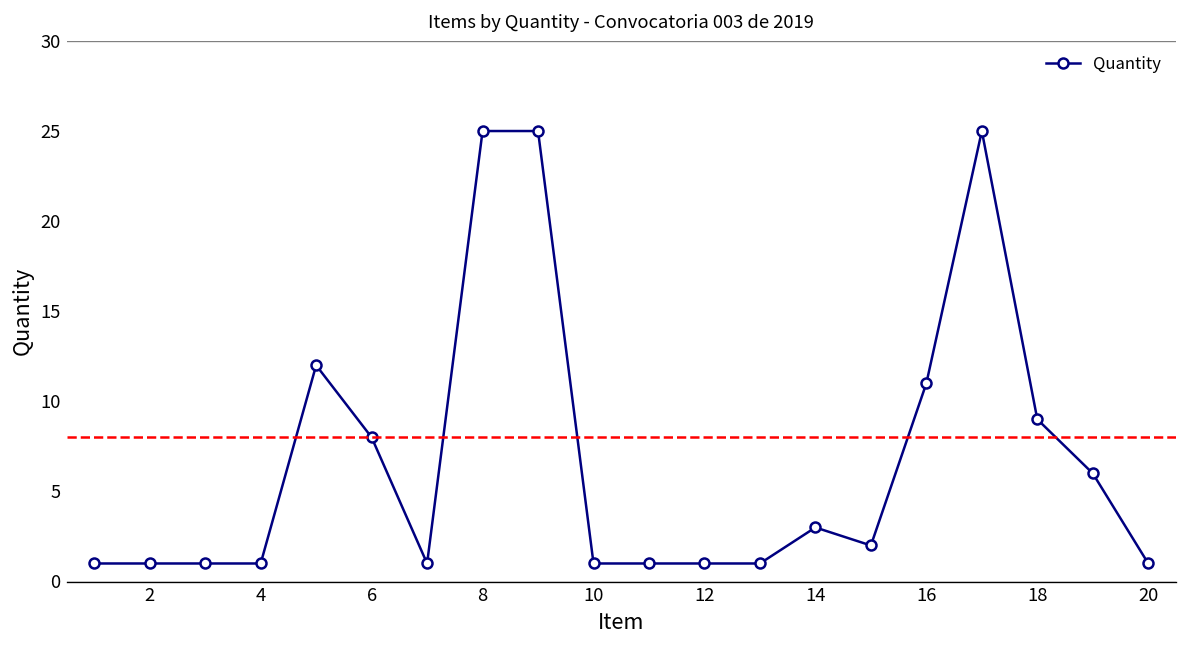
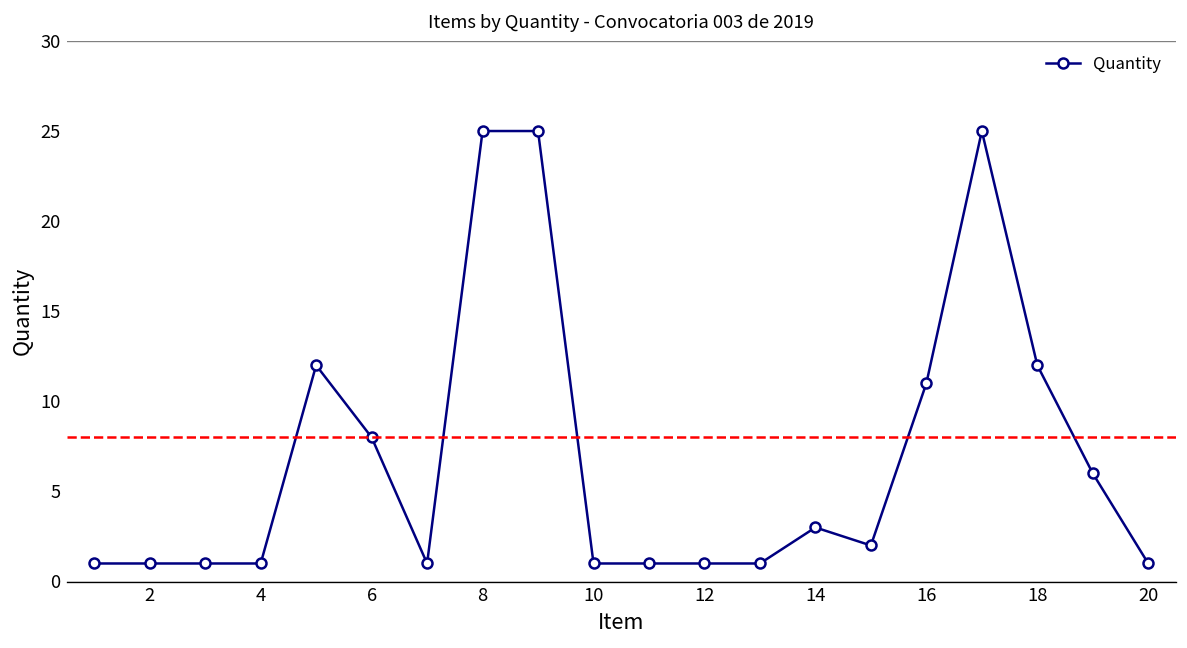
  {
    "2": 1,
    "4": 1,
    "6": 8,
    "8": 25,
    "10": 1,
    "12": 1,
    "14": 3,
    "16": 11,
-   "18": 9,
+   "18": 12,
    "20": 1
  }
